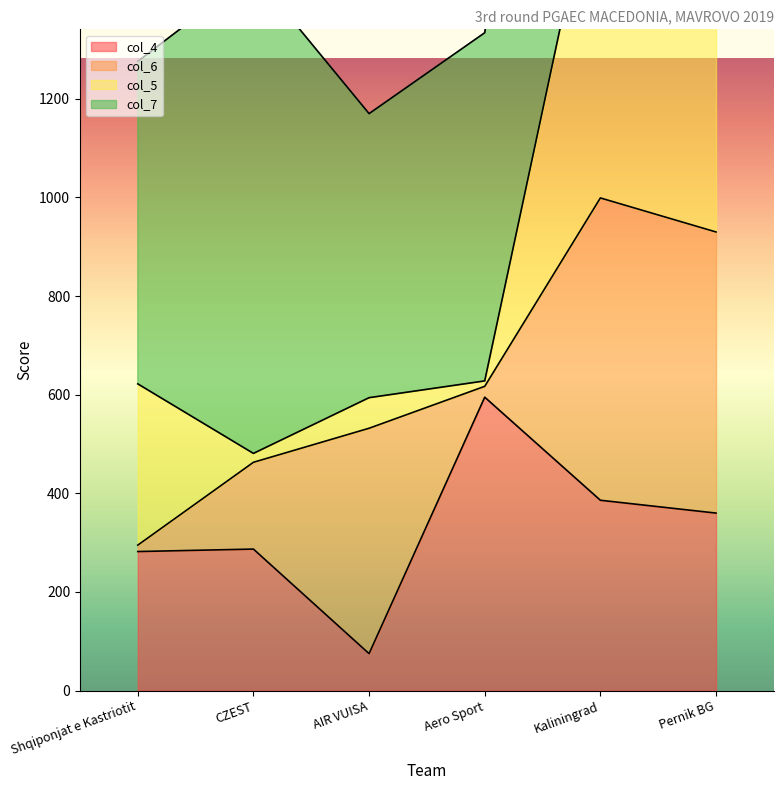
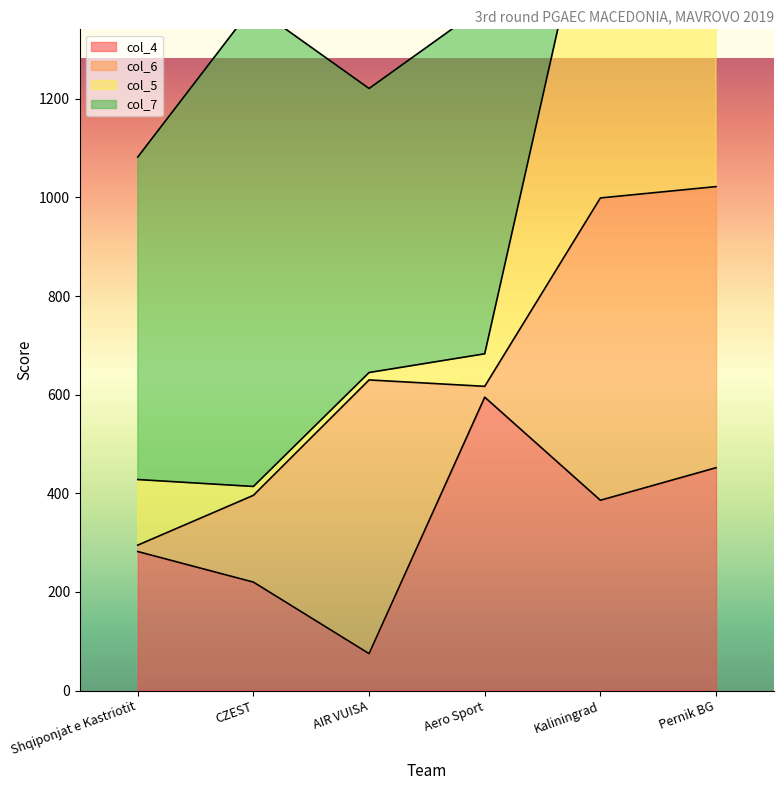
  {
    "col_4": {
      "Shqiponjat e Kastriotit": 280,
-     "CZEST": 290,
+     "CZEST": 220,
      "AIR VUISA": 80,
      "Aero Sport": 600,
      "Kaliningrad": 390,
-     "Pernik BG": 360
+     "Pernik BG": 450
    },
    "col_6": {
      "Shqiponjat e Kastriotit": 10,
      "CZEST": 180,
-     "AIR VUISA": 460,
+     "AIR VUISA": 560,
      "Aero Sport": 20,
      "Kaliningrad": 610,
      "Pernik BG": 570
    },
    "col_5": {
-     "Shqiponjat e Kastriotit": 330,
+     "Shqiponjat e Kastriotit": 130,
      "CZEST": 20,
-     "AIR VUISA": 60,
-     "Aero Sport": 10
+     "AIR VUISA": 20,
+     "Aero Sport": 70
    },
    "col_7": {
      "AIR VUISA": 580
    }
  }
